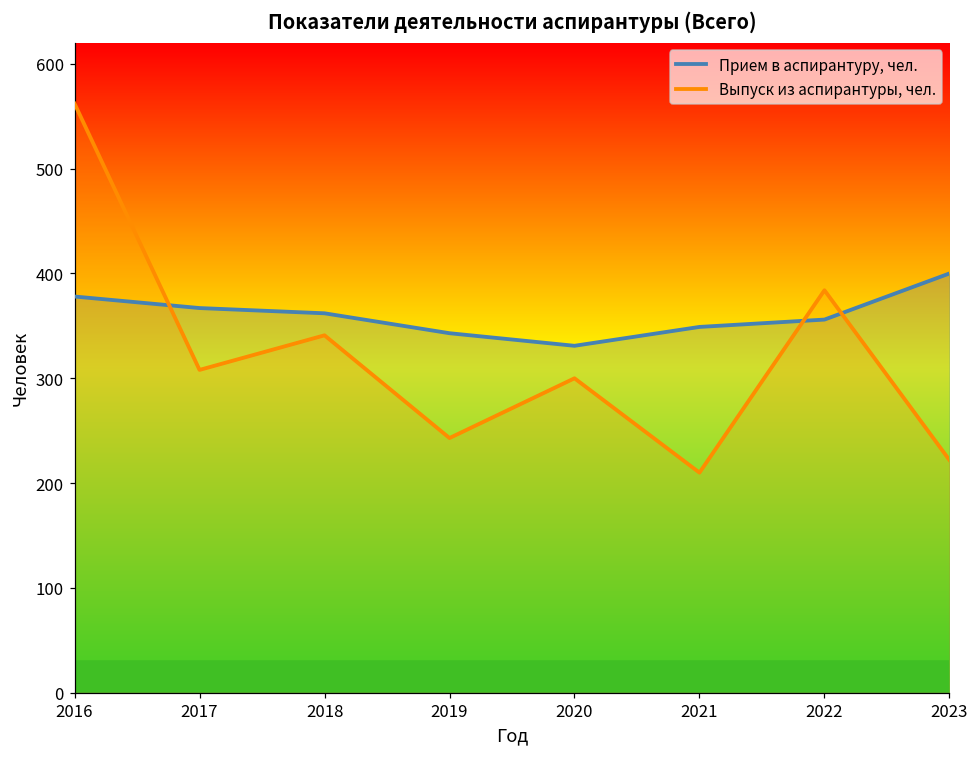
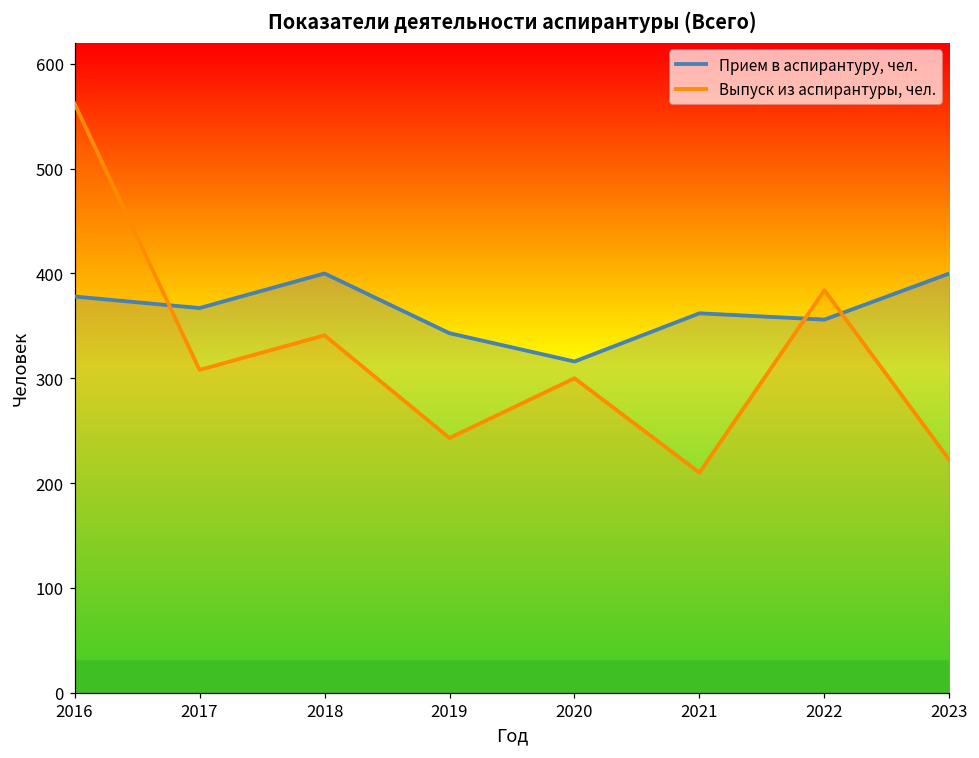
  {
    "Прием в аспирантуру, чел.": {
      "2016": 380,
      "2017": 370,
-     "2018": 360,
+     "2018": 400,
      "2019": 340,
-     "2020": 330,
-     "2021": 350,
+     "2020": 320,
+     "2021": 360,
      "2022": 360,
      "2023": 400
    },
    "Выпуск из аспирантуры, чел.": {
      "2016": 560,
      "2017": 310,
      "2018": 340,
      "2019": 240,
      "2020": 300,
      "2021": 210,
      "2022": 380,
      "2023": 220
    }
  }
